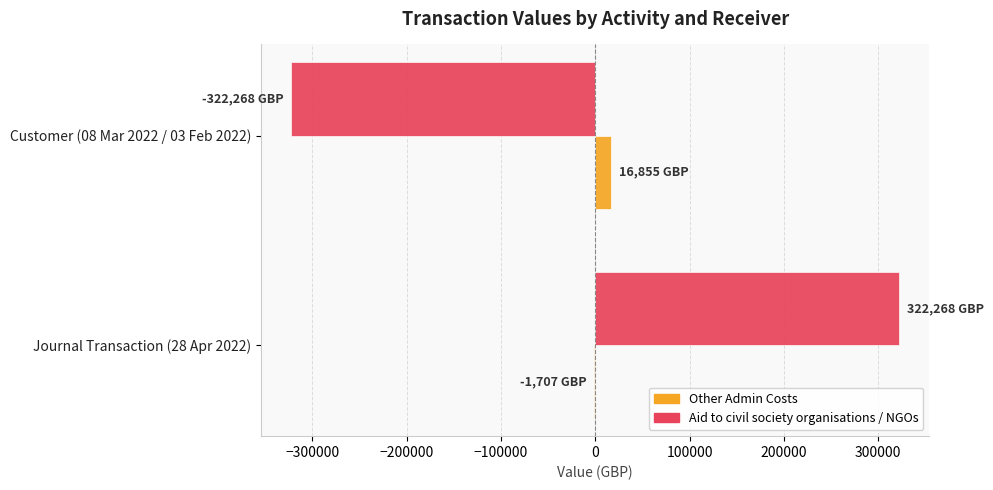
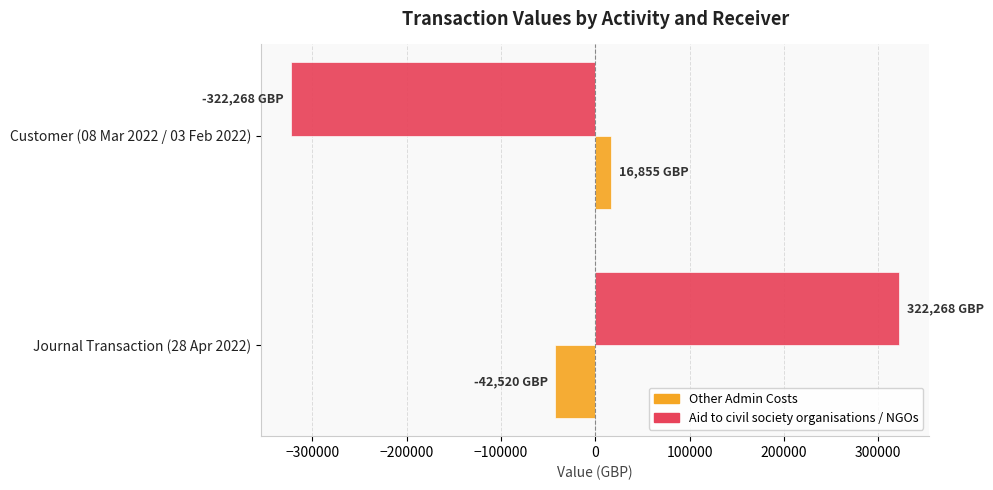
  {
    "Other Admin Costs": {
      "Customer (08 Mar 2022 / 03 Feb 2022)": "16,855",
-     "Journal Transaction (28 Apr 2022)": "-1,707"
+     "Journal Transaction (28 Apr 2022)": "-42,520"
    },
    "Aid to civil society organisations / NGOs": {
      "Customer (08 Mar 2022 / 03 Feb 2022)": "-322,268",
      "Journal Transaction (28 Apr 2022)": "322,268"
    }
  }
